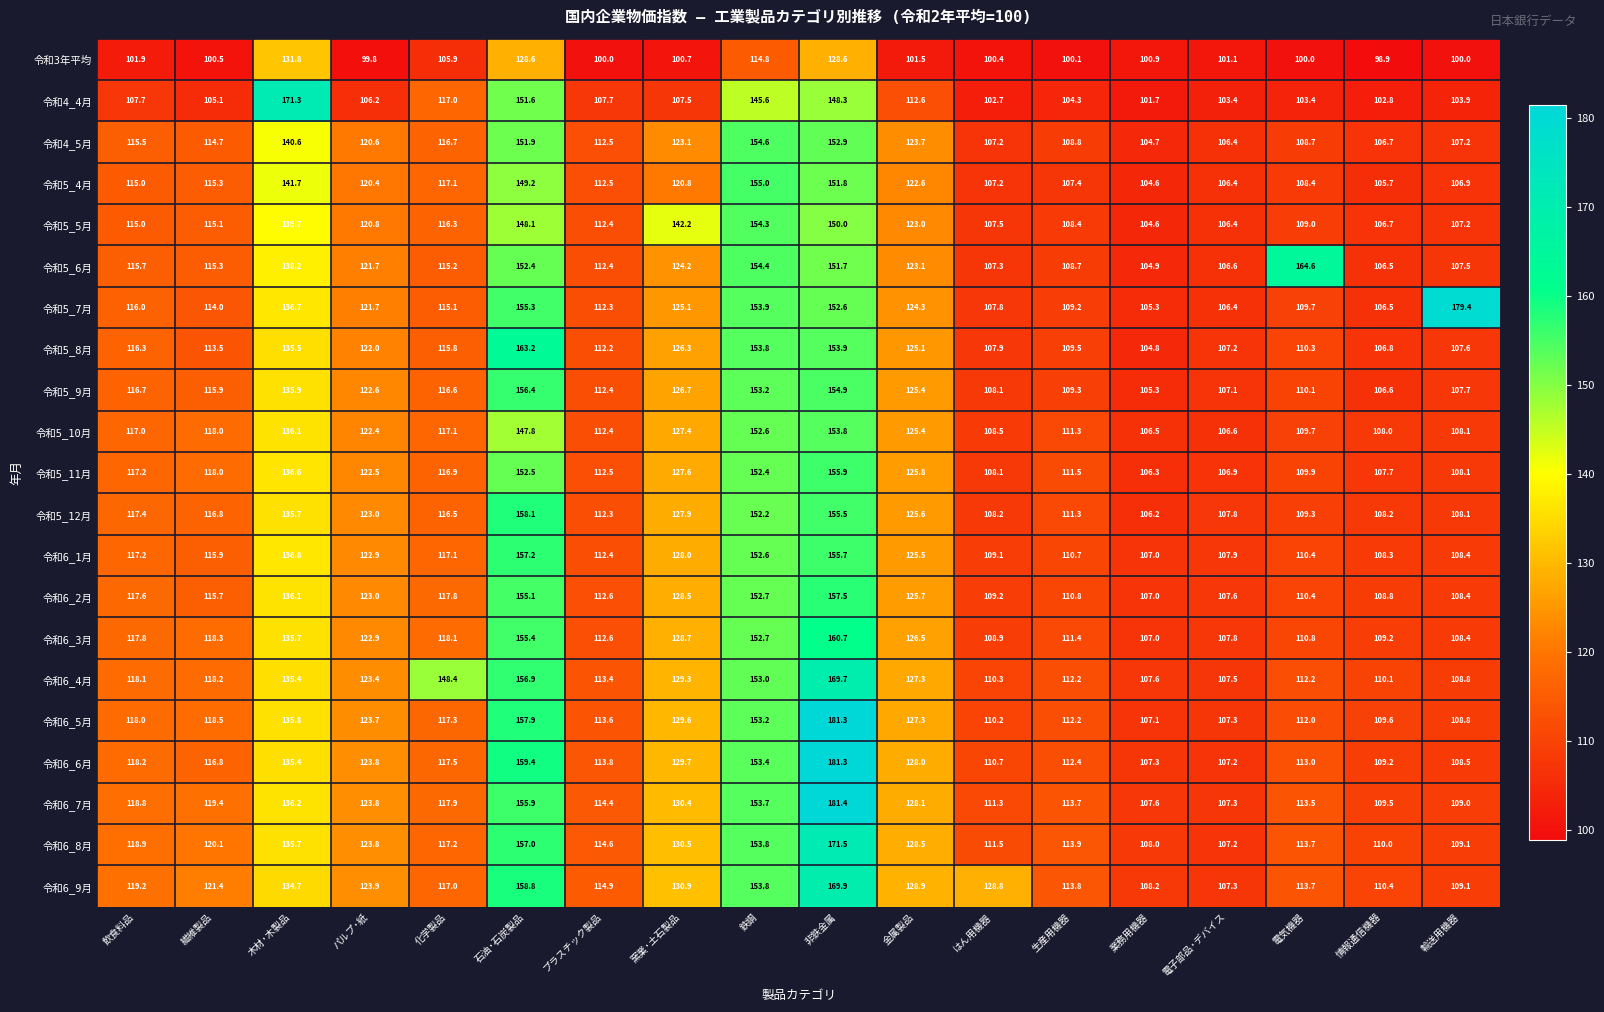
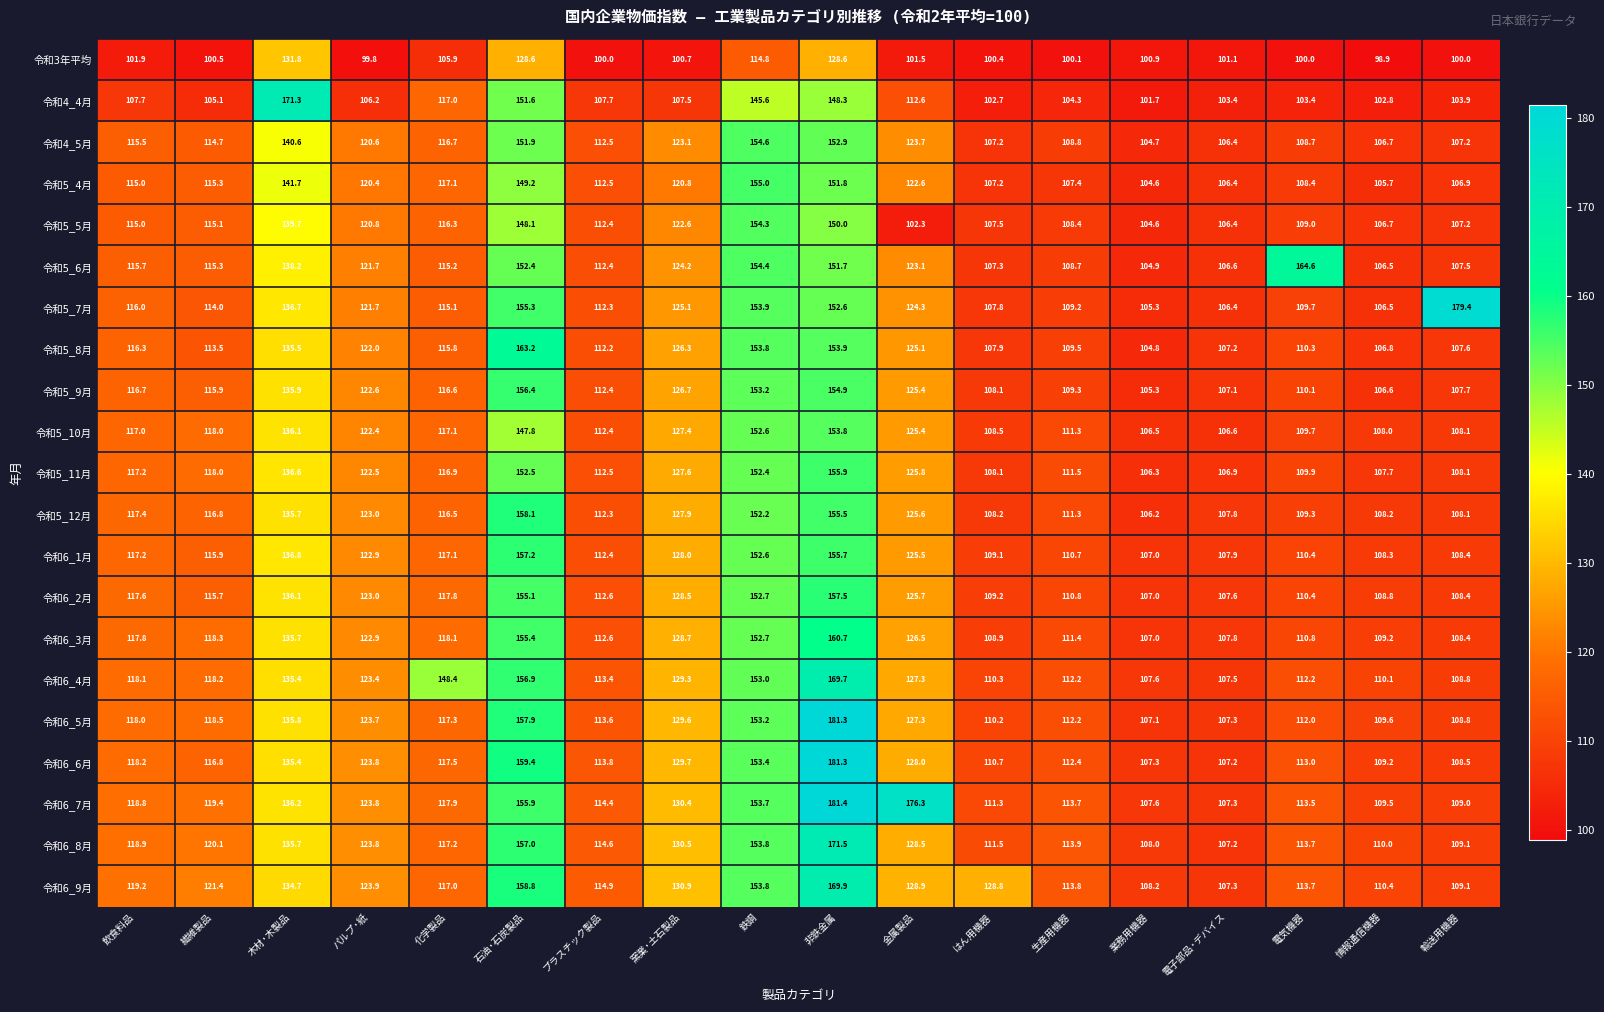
  {
    "令和5_5月": {
      "飲食料品": 115.0,
      "繊維製品": 115.1,
      "木材·木製品": 139.7,
      "パルプ·紙": 120.8,
      "化学製品": 116.3,
      "石油·石炭製品": 148.1,
      "プラスチック製品": 112.4,
-     "窯業·土石製品": 142.2,
+     "窯業·土石製品": 122.6,
      "鉄鋼": 154.3,
      "非鉄金属": 150.0,
-     "金属製品": 123.0,
+     "金属製品": 102.3,
      "はん用機器": 107.5,
      "生産用機器": 108.4,
      "業務用機器": 104.6,
      "電子部品·デバイス": 106.4,
      "電気機器": 109.0,
      "情報通信機器": 106.7,
      "輸送用機器": 107.2
    },
    "令和6_7月": {
      "飲食料品": 118.8,
      "繊維製品": 119.4,
      "木材·木製品": 136.2,
      "パルプ·紙": 123.8,
      "化学製品": 117.9,
      "石油·石炭製品": 155.9,
      "プラスチック製品": 114.4,
      "窯業·土石製品": 130.4,
      "鉄鋼": 153.7,
      "非鉄金属": 181.4,
-     "金属製品": 128.1,
+     "金属製品": 176.3,
      "はん用機器": 111.3,
      "生産用機器": 113.7,
      "業務用機器": 107.6,
      "電子部品·デバイス": 107.3,
      "電気機器": 113.5,
      "情報通信機器": 109.5,
      "輸送用機器": 109.0
    }
  }
